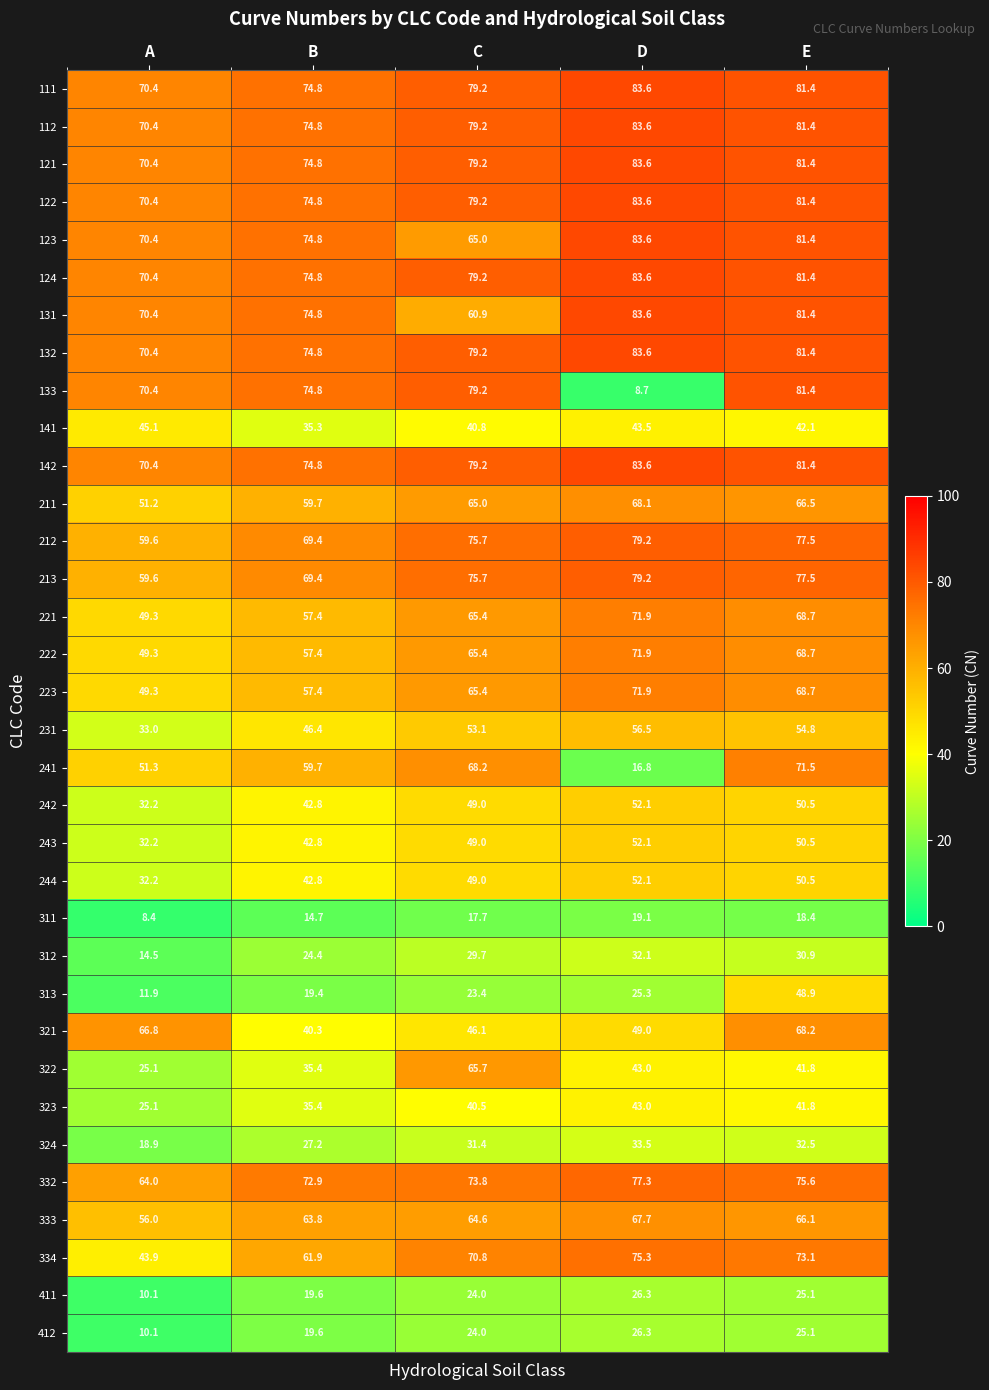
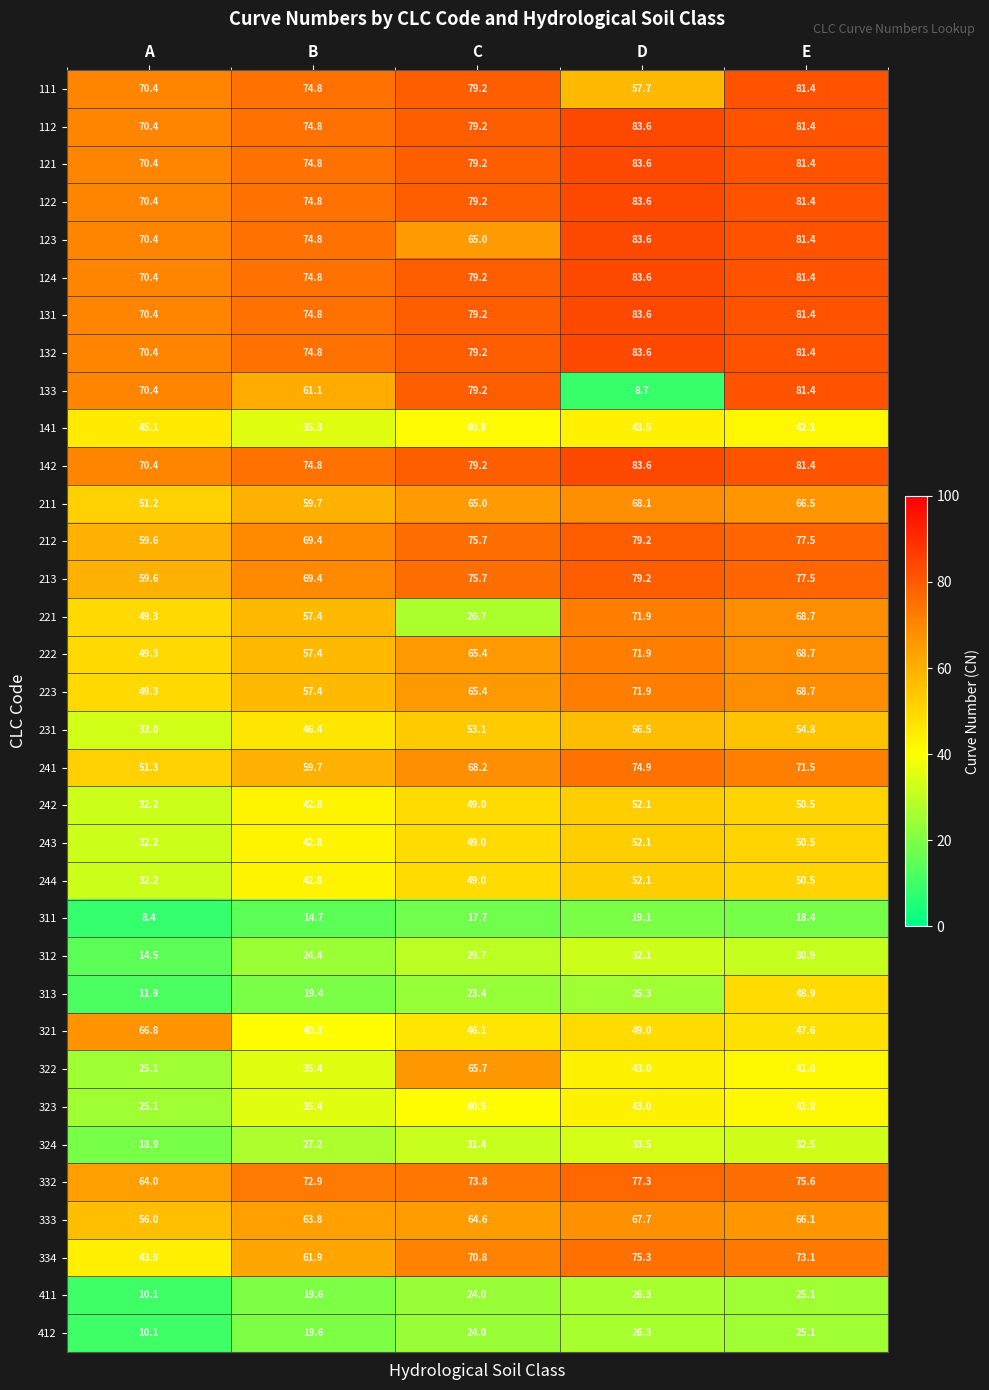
  {
    "111": {
      "A": 70.4,
      "B": 74.8,
      "C": 79.2,
-     "D": 83.6,
+     "D": 57.7,
      "E": 81.4
    },
    "112": {
      "A": 70.4,
      "B": 74.8,
      "C": 79.2,
      "D": 83.6,
      "E": 81.4
    },
    "121": {
      "A": 70.4,
      "B": 74.8,
      "C": 79.2,
      "D": 83.6,
      "E": 81.4
    },
    "122": {
      "A": 70.4,
      "B": 74.8,
      "C": 79.2,
      "D": 83.6,
      "E": 81.4
    },
    "123": {
      "A": 70.4,
      "B": 74.8,
      "C": 65.0,
      "D": 83.6,
      "E": 81.4
    },
    "124": {
      "A": 70.4,
      "B": 74.8,
      "C": 79.2,
      "D": 83.6,
      "E": 81.4
    },
    "131": {
      "A": 70.4,
      "B": 74.8,
-     "C": 60.9,
+     "C": 79.2,
      "D": 83.6,
      "E": 81.4
    },
    "132": {
      "A": 70.4,
      "B": 74.8,
      "C": 79.2,
      "D": 83.6,
      "E": 81.4
    },
    "133": {
      "A": 70.4,
-     "B": 74.8,
+     "B": 61.1,
      "C": 79.2,
      "D": 8.7,
      "E": 81.4
    },
    "141": {
      "A": 45.1,
      "B": 35.3,
      "C": 40.8,
      "D": 43.5,
      "E": 42.1
    },
    "142": {
      "A": 70.4,
      "B": 74.8,
      "C": 79.2,
      "D": 83.6,
      "E": 81.4
    },
    "211": {
      "A": 51.2,
      "B": 59.7,
      "C": 65.0,
      "D": 68.1,
      "E": 66.5
    },
    "212": {
      "A": 59.6,
      "B": 69.4,
      "C": 75.7,
      "D": 79.2,
      "E": 77.5
    },
    "213": {
      "A": 59.6,
      "B": 69.4,
      "C": 75.7,
      "D": 79.2,
      "E": 77.5
    },
    "221": {
      "A": 49.3,
      "B": 57.4,
-     "C": 65.4,
+     "C": 26.7,
      "D": 71.9,
      "E": 68.7
    },
    "222": {
      "A": 49.3,
      "B": 57.4,
      "C": 65.4,
      "D": 71.9,
      "E": 68.7
    },
    "223": {
      "A": 49.3,
      "B": 57.4,
      "C": 65.4,
      "D": 71.9,
      "E": 68.7
    },
    "231": {
      "A": 33.0,
      "B": 46.4,
      "C": 53.1,
      "D": 56.5,
      "E": 54.8
    },
    "241": {
      "A": 51.3,
      "B": 59.7,
      "C": 68.2,
-     "D": 16.8,
+     "D": 74.9,
      "E": 71.5
    },
    "242": {
      "A": 32.2,
      "B": 42.8,
      "C": 49.0,
      "D": 52.1,
      "E": 50.5
    },
    "243": {
      "A": 32.2,
      "B": 42.8,
      "C": 49.0,
      "D": 52.1,
      "E": 50.5
    },
    "244": {
      "A": 32.2,
      "B": 42.8,
      "C": 49.0,
      "D": 52.1,
      "E": 50.5
    },
    "311": {
      "A": 8.4,
      "B": 14.7,
      "C": 17.7,
      "D": 19.1,
      "E": 18.4
    },
    "312": {
      "A": 14.5,
      "B": 24.4,
      "C": 29.7,
      "D": 32.1,
      "E": 30.9
    },
    "313": {
      "A": 11.9,
      "B": 19.4,
      "C": 23.4,
      "D": 25.3,
      "E": 48.9
    },
    "321": {
      "A": 66.8,
      "B": 40.3,
      "C": 46.1,
      "D": 49.0,
-     "E": 68.2
+     "E": 47.6
    },
    "322": {
      "A": 25.1,
      "B": 35.4,
      "C": 65.7,
      "D": 43.0,
      "E": 41.8
    },
    "323": {
      "A": 25.1,
      "B": 35.4,
      "C": 40.5,
      "D": 43.0,
      "E": 41.8
    },
    "324": {
      "A": 18.9,
      "B": 27.2,
      "C": 31.4,
      "D": 33.5,
      "E": 32.5
    },
    "332": {
      "A": 64.0,
      "B": 72.9,
      "C": 73.8,
      "D": 77.3,
      "E": 75.6
    },
    "333": {
      "A": 56.0,
      "B": 63.8,
      "C": 64.6,
      "D": 67.7,
      "E": 66.1
    },
    "334": {
      "A": 43.9,
      "B": 61.9,
      "C": 70.8,
      "D": 75.3,
      "E": 73.1
    },
    "411": {
      "A": 10.1,
      "B": 19.6,
      "C": 24.0,
      "D": 26.3,
      "E": 25.1
    },
    "412": {
      "A": 10.1,
      "B": 19.6,
      "C": 24.0,
      "D": 26.3,
      "E": 25.1
    }
  }
